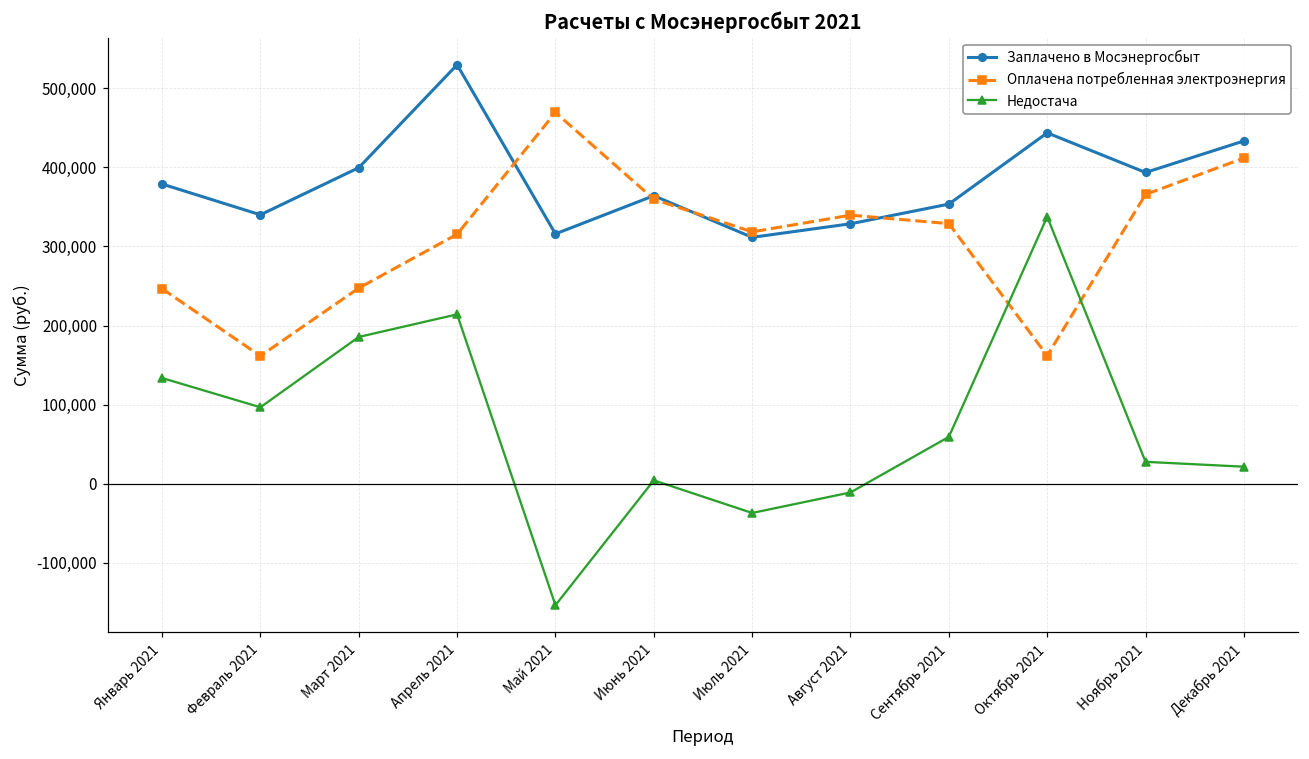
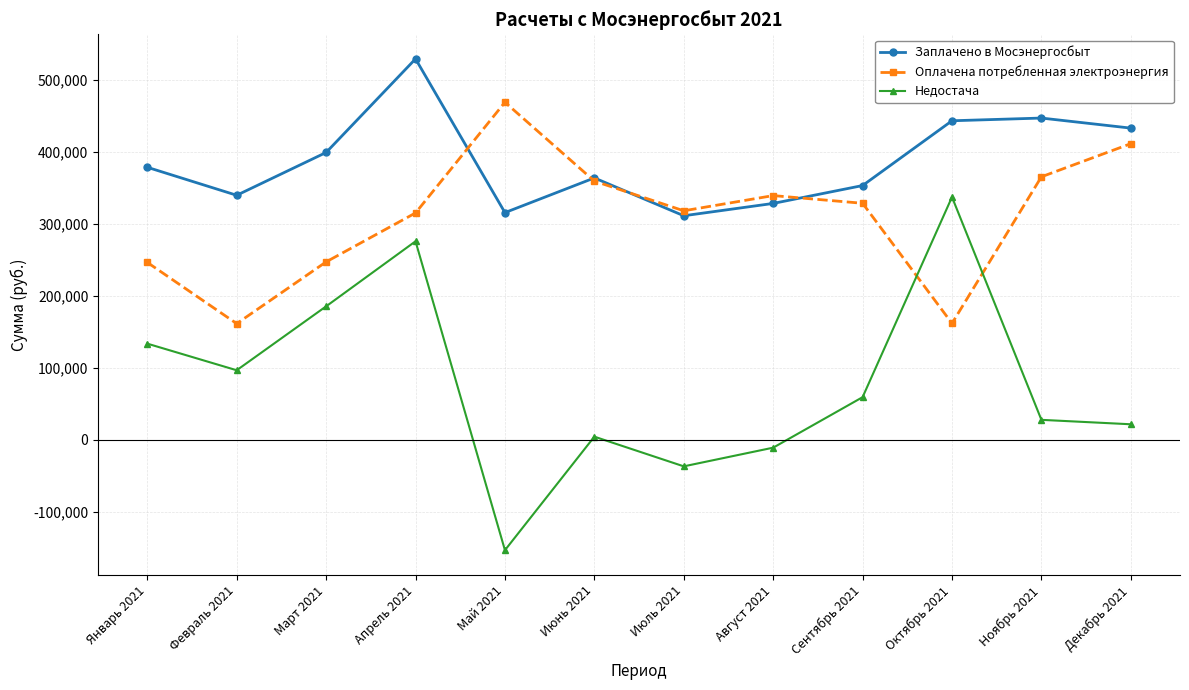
  {
    "Заплачено в Мосэнергосбыт": {
      "Январь 2021": "380,000",
      "Февраль 2021": "340,000",
      "Март 2021": "400,000",
      "Апрель 2021": "530,000",
      "Май 2021": "320,000",
      "Июнь 2021": "360,000",
      "Июль 2021": "310,000",
      "Август 2021": "330,000",
      "Сентябрь 2021": "350,000",
      "Октябрь 2021": "440,000",
-     "Ноябрь 2021": "390,000",
+     "Ноябрь 2021": "450,000",
      "Декабрь 2021": "430,000"
    },
    "Оплачена потребленная электроэнергия": {
      "Январь 2021": "250,000",
      "Февраль 2021": "160,000",
      "Март 2021": "250,000",
      "Апрель 2021": "320,000",
      "Май 2021": "470,000",
      "Июнь 2021": "360,000",
      "Июль 2021": "320,000",
      "Август 2021": "340,000",
      "Сентябрь 2021": "330,000",
      "Октябрь 2021": "160,000",
      "Ноябрь 2021": "370,000",
      "Декабрь 2021": "410,000"
    },
    "Недостача": {
      "Январь 2021": "130,000",
      "Февраль 2021": "100,000",
      "Март 2021": "190,000",
-     "Апрель 2021": "210,000",
+     "Апрель 2021": "280,000",
      "Май 2021": "-150,000",
      "Июнь 2021": "0",
      "Июль 2021": "-40,000",
      "Август 2021": "-10,000",
      "Сентябрь 2021": "60,000",
      "Октябрь 2021": "340,000",
      "Ноябрь 2021": "30,000",
      "Декабрь 2021": "20,000"
    }
  }
